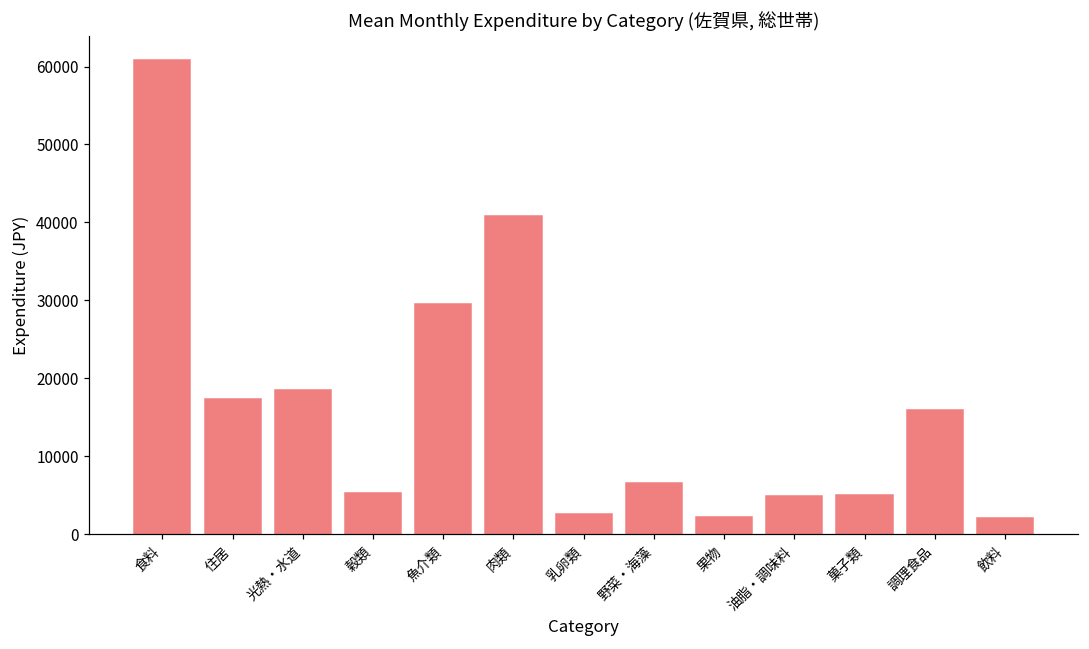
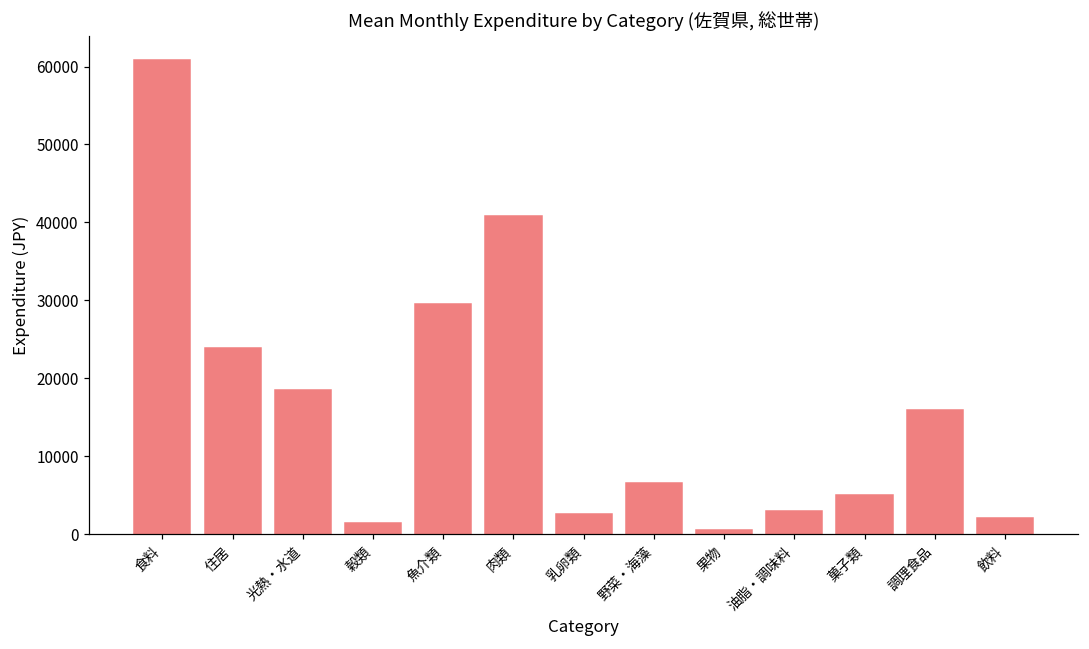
  {
    "食料": 61000,
-   "住居": 17000,
+   "住居": 24000,
    "光熱・水道": 18000,
-   "穀類": 5000,
+   "穀類": 1000,
    "魚介類": 29000,
    "肉類": 41000,
    "乳卵類": 3000,
    "野菜・海藻": 7000,
-   "果物": 2000,
-   "油脂・調味料": 5000,
+   "果物": 1000,
+   "油脂・調味料": 3000,
    "菓子類": 5000,
    "調理食品": 16000,
    "飲料": 2000
  }
